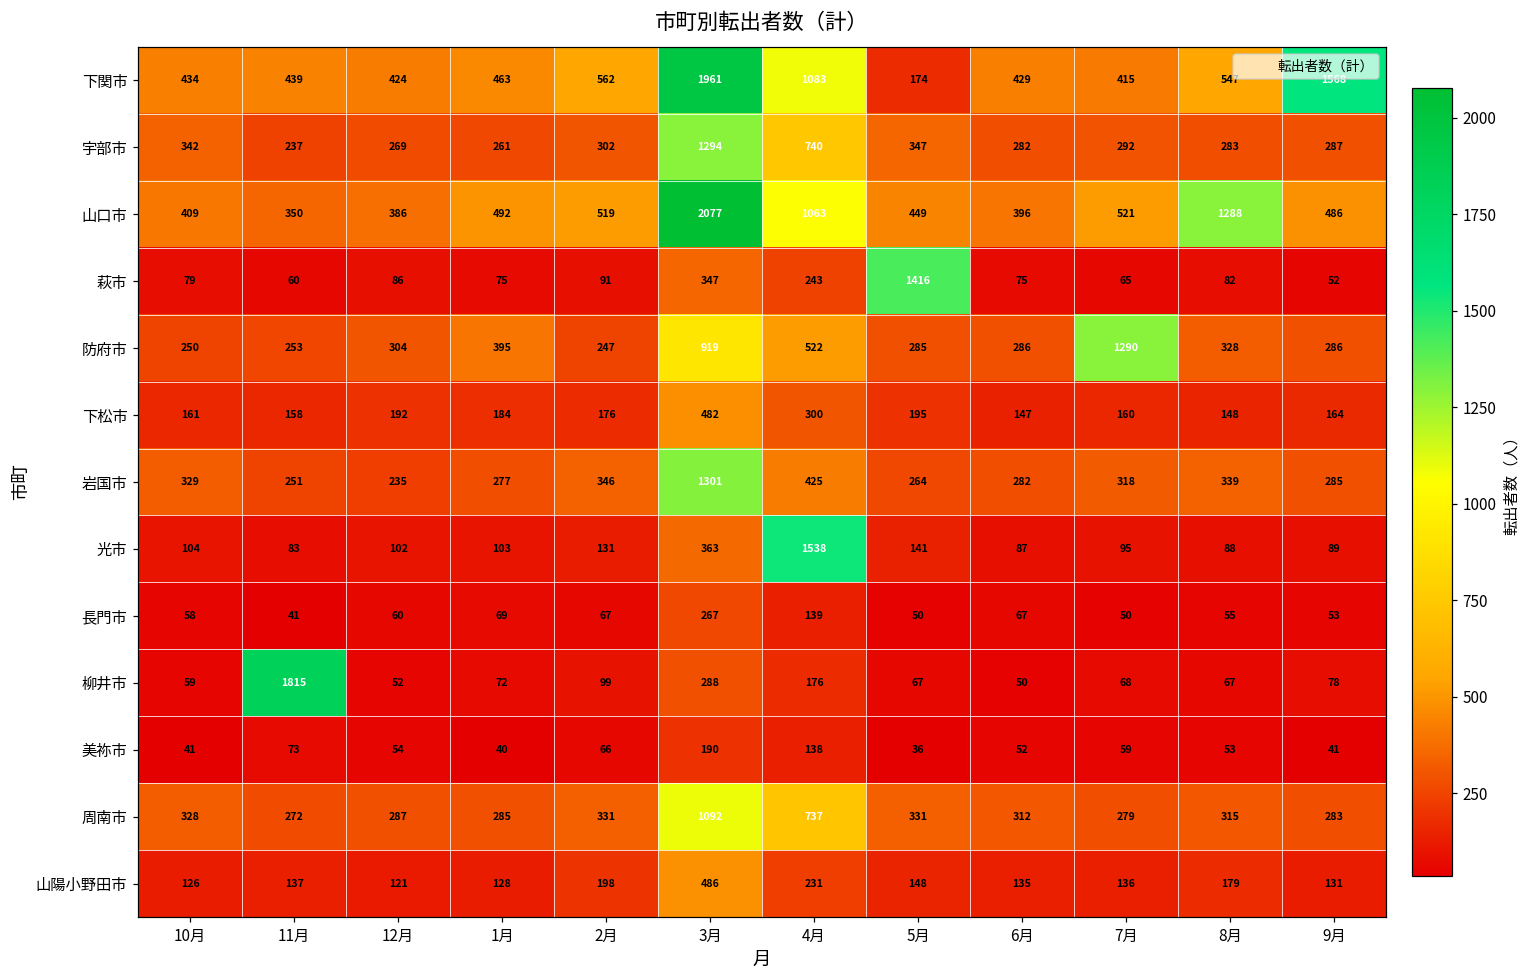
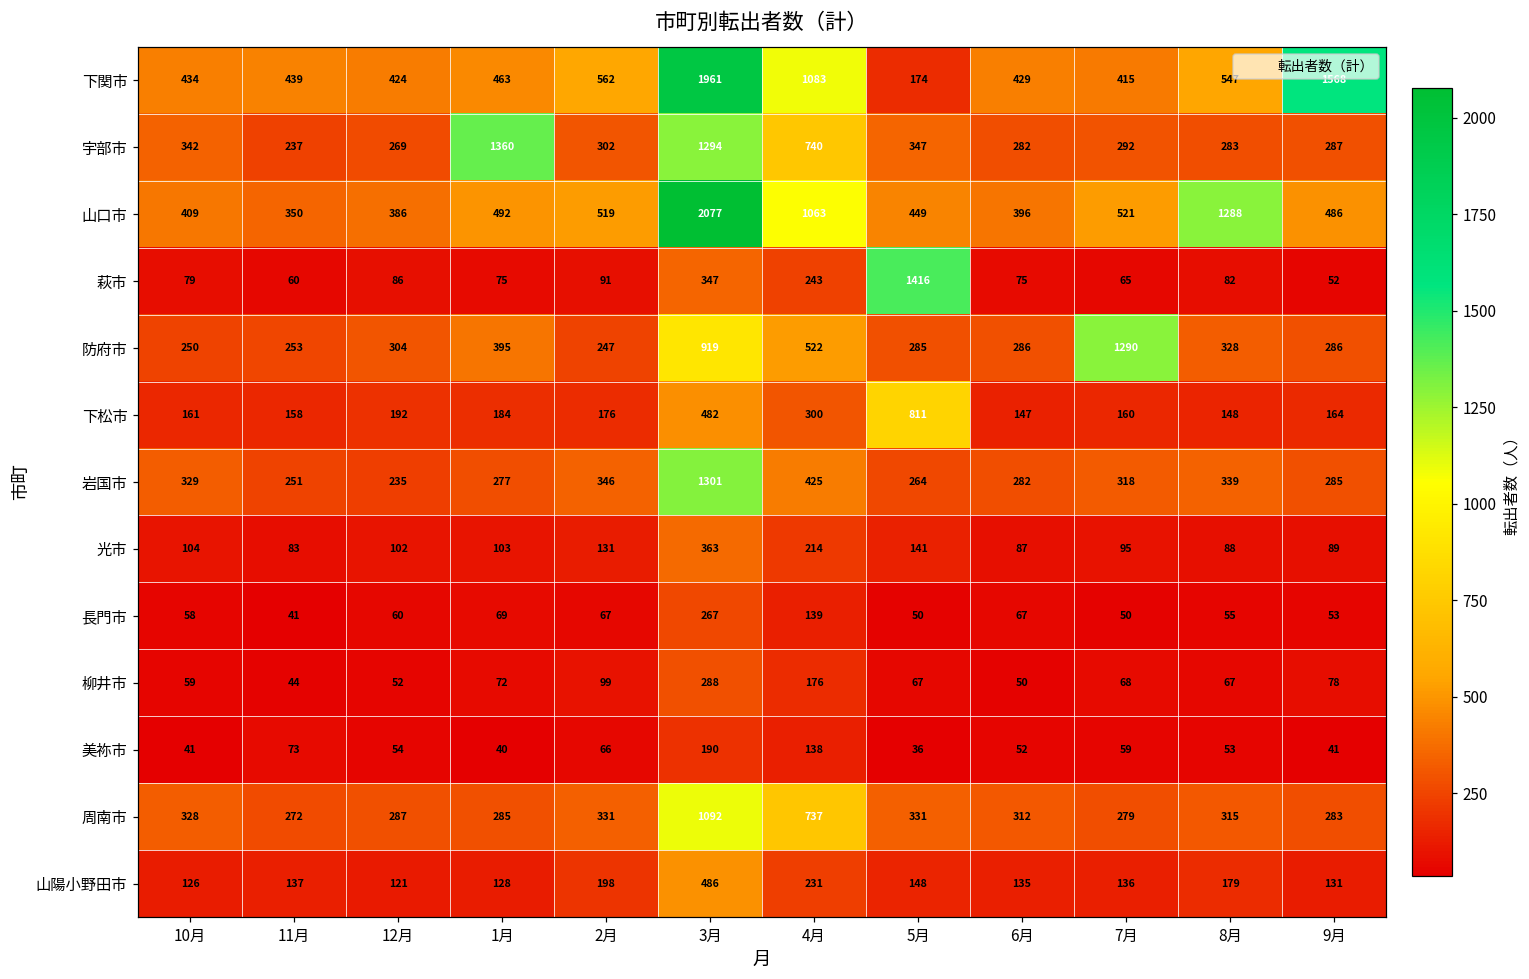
  {
    "下関市": {
      "10月": 434,
      "11月": 439,
      "12月": 424,
      "1月": 463,
      "2月": 562,
      "3月": 1961,
      "4月": 1083,
      "5月": 174,
      "6月": 429,
      "7月": 415
    },
    "宇部市": {
      "10月": 342,
      "11月": 237,
      "12月": 269,
-     "1月": 261,
+     "1月": 1360,
      "2月": 302,
      "3月": 1294,
      "4月": 740,
      "5月": 347,
      "6月": 282,
      "7月": 292,
      "8月": 283,
      "9月": 287
    },
    "山口市": {
      "10月": 409,
      "11月": 350,
      "12月": 386,
      "1月": 492,
      "2月": 519,
      "3月": 2077,
      "4月": 1063,
      "5月": 449,
      "6月": 396,
      "7月": 521,
      "8月": 1288,
      "9月": 486
    },
    "萩市": {
      "10月": 79,
      "11月": 60,
      "12月": 86,
      "1月": 75,
      "2月": 91,
      "3月": 347,
      "4月": 243,
      "5月": 1416,
      "6月": 75,
      "7月": 65,
      "8月": 82,
      "9月": 52
    },
    "防府市": {
      "10月": 250,
      "11月": 253,
      "12月": 304,
      "1月": 395,
      "2月": 247,
      "3月": 919,
      "4月": 522,
      "5月": 285,
      "6月": 286,
      "7月": 1290,
      "8月": 328,
      "9月": 286
    },
    "下松市": {
      "10月": 161,
      "11月": 158,
      "12月": 192,
      "1月": 184,
      "2月": 176,
      "3月": 482,
      "4月": 300,
-     "5月": 195,
+     "5月": 811,
      "6月": 147,
      "7月": 160,
      "8月": 148,
      "9月": 164
    },
    "岩国市": {
      "10月": 329,
      "11月": 251,
      "12月": 235,
      "1月": 277,
      "2月": 346,
      "3月": 1301,
      "4月": 425,
      "5月": 264,
      "6月": 282,
      "7月": 318,
      "8月": 339,
      "9月": 285
    },
    "光市": {
      "10月": 104,
      "11月": 83,
      "12月": 102,
      "1月": 103,
      "2月": 131,
      "3月": 363,
-     "4月": 1538,
+     "4月": 214,
      "5月": 141,
      "6月": 87,
      "7月": 95,
      "8月": 88,
      "9月": 89
    },
    "長門市": {
      "10月": 58,
      "11月": 41,
      "12月": 60,
      "1月": 69,
      "2月": 67,
      "3月": 267,
      "4月": 139,
      "5月": 50,
      "6月": 67,
      "7月": 50,
      "8月": 55,
      "9月": 53
    },
    "柳井市": {
      "10月": 59,
-     "11月": 1815,
+     "11月": 44,
      "12月": 52,
      "1月": 72,
      "2月": 99,
      "3月": 288,
      "4月": 176,
      "5月": 67,
      "6月": 50,
      "7月": 68,
      "8月": 67,
      "9月": 78
    },
    "美祢市": {
      "10月": 41,
      "11月": 73,
      "12月": 54,
      "1月": 40,
      "2月": 66,
      "3月": 190,
      "4月": 138,
      "5月": 36,
      "6月": 52,
      "7月": 59,
      "8月": 53,
      "9月": 41
    },
    "周南市": {
      "10月": 328,
      "11月": 272,
      "12月": 287,
      "1月": 285,
      "2月": 331,
      "3月": 1092,
      "4月": 737,
      "5月": 331,
      "6月": 312,
      "7月": 279,
      "8月": 315,
      "9月": 283
    },
    "山陽小野田市": {
      "10月": 126,
      "11月": 137,
      "12月": 121,
      "1月": 128,
      "2月": 198,
      "3月": 486,
      "4月": 231,
      "5月": 148,
      "6月": 135,
      "7月": 136,
      "8月": 179,
      "9月": 131
    }
  }
